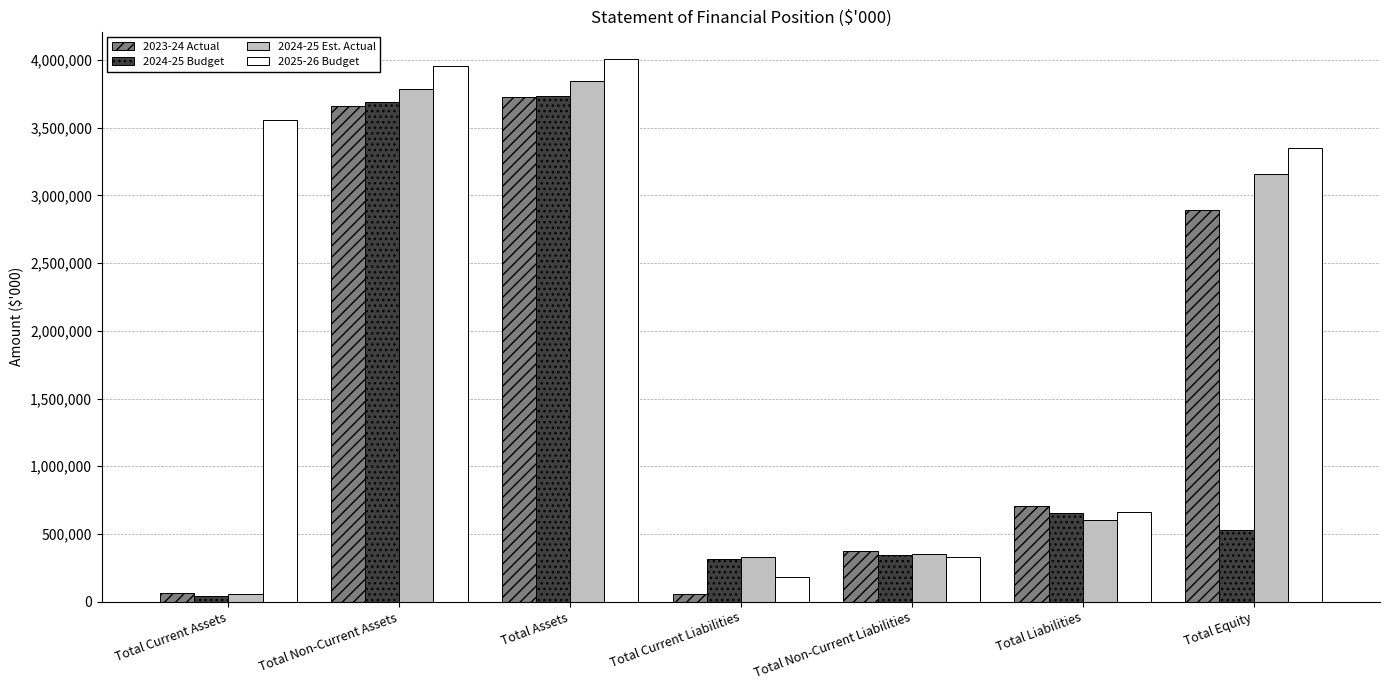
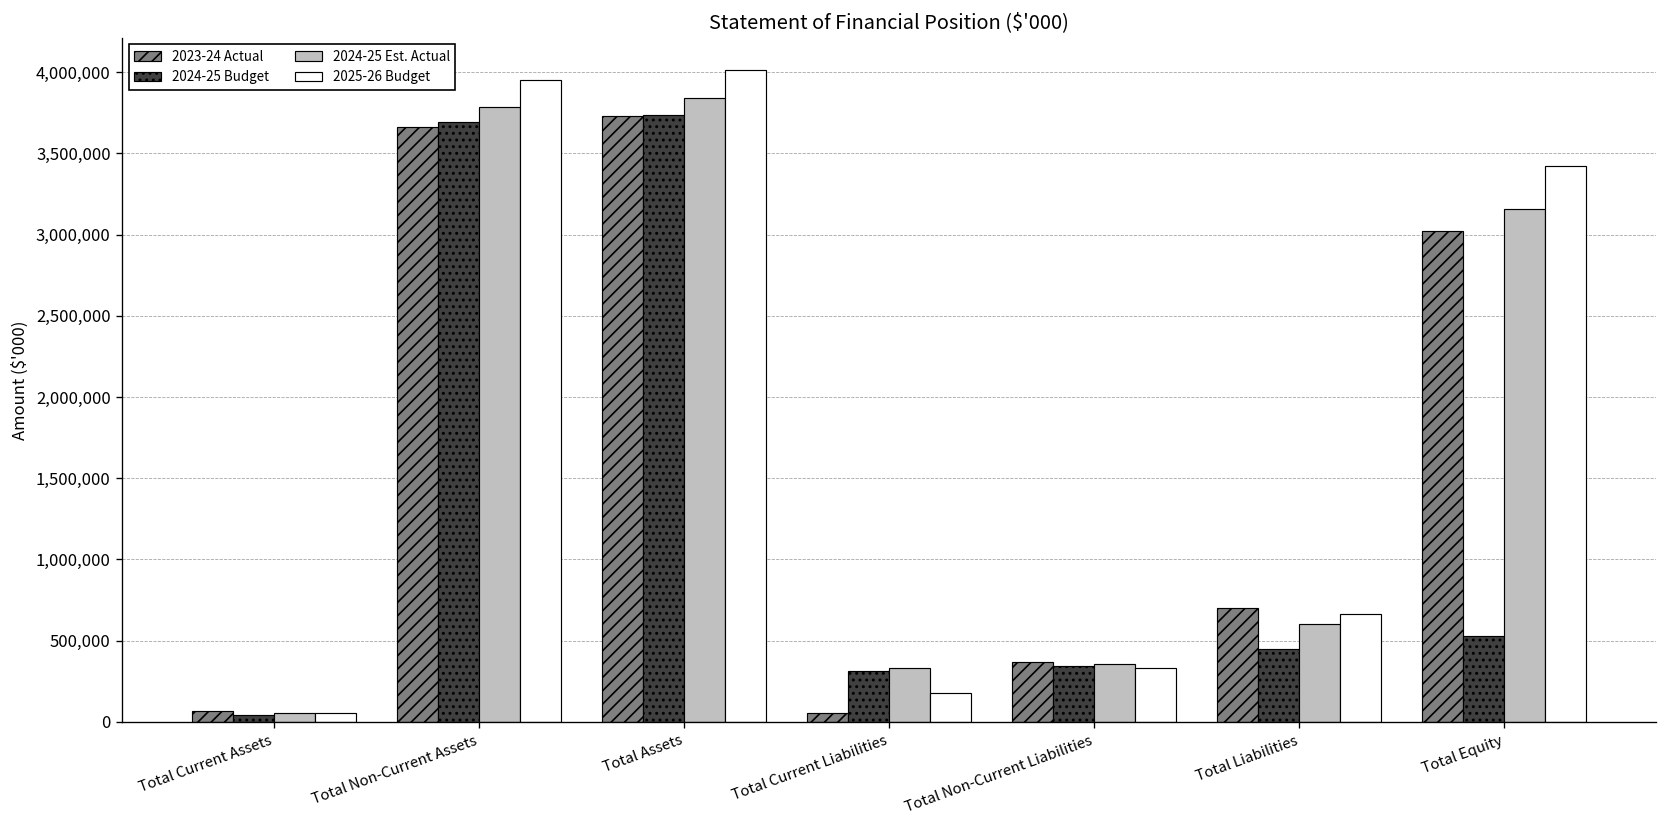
  {
    "2023-24 Actual": {
      "Total Current Assets": "70,000",
      "Total Non-Current Assets": "3,660,000",
      "Total Assets": "3,730,000",
      "Total Current Liabilities": "50,000",
      "Total Non-Current Liabilities": "370,000",
      "Total Liabilities": "700,000",
-     "Total Equity": "2,900,000"
+     "Total Equity": "3,020,000"
    },
    "2024-25 Budget": {
      "Total Current Assets": "40,000",
      "Total Non-Current Assets": "3,690,000",
      "Total Assets": "3,740,000",
      "Total Current Liabilities": "310,000",
      "Total Non-Current Liabilities": "340,000",
-     "Total Liabilities": "660,000",
+     "Total Liabilities": "450,000",
      "Total Equity": "530,000"
    },
    "2024-25 Est. Actual": {
      "Total Current Assets": "60,000",
      "Total Non-Current Assets": "3,790,000",
      "Total Assets": "3,840,000",
      "Total Current Liabilities": "330,000",
      "Total Non-Current Liabilities": "350,000",
      "Total Liabilities": "600,000",
      "Total Equity": "3,160,000"
    },
    "2025-26 Budget": {
-     "Total Current Assets": "3,560,000",
+     "Total Current Assets": "60,000",
      "Total Non-Current Assets": "3,950,000",
      "Total Assets": "4,010,000",
      "Total Current Liabilities": "180,000",
      "Total Non-Current Liabilities": "330,000",
      "Total Liabilities": "660,000",
-     "Total Equity": "3,350,000"
+     "Total Equity": "3,420,000"
    }
  }
